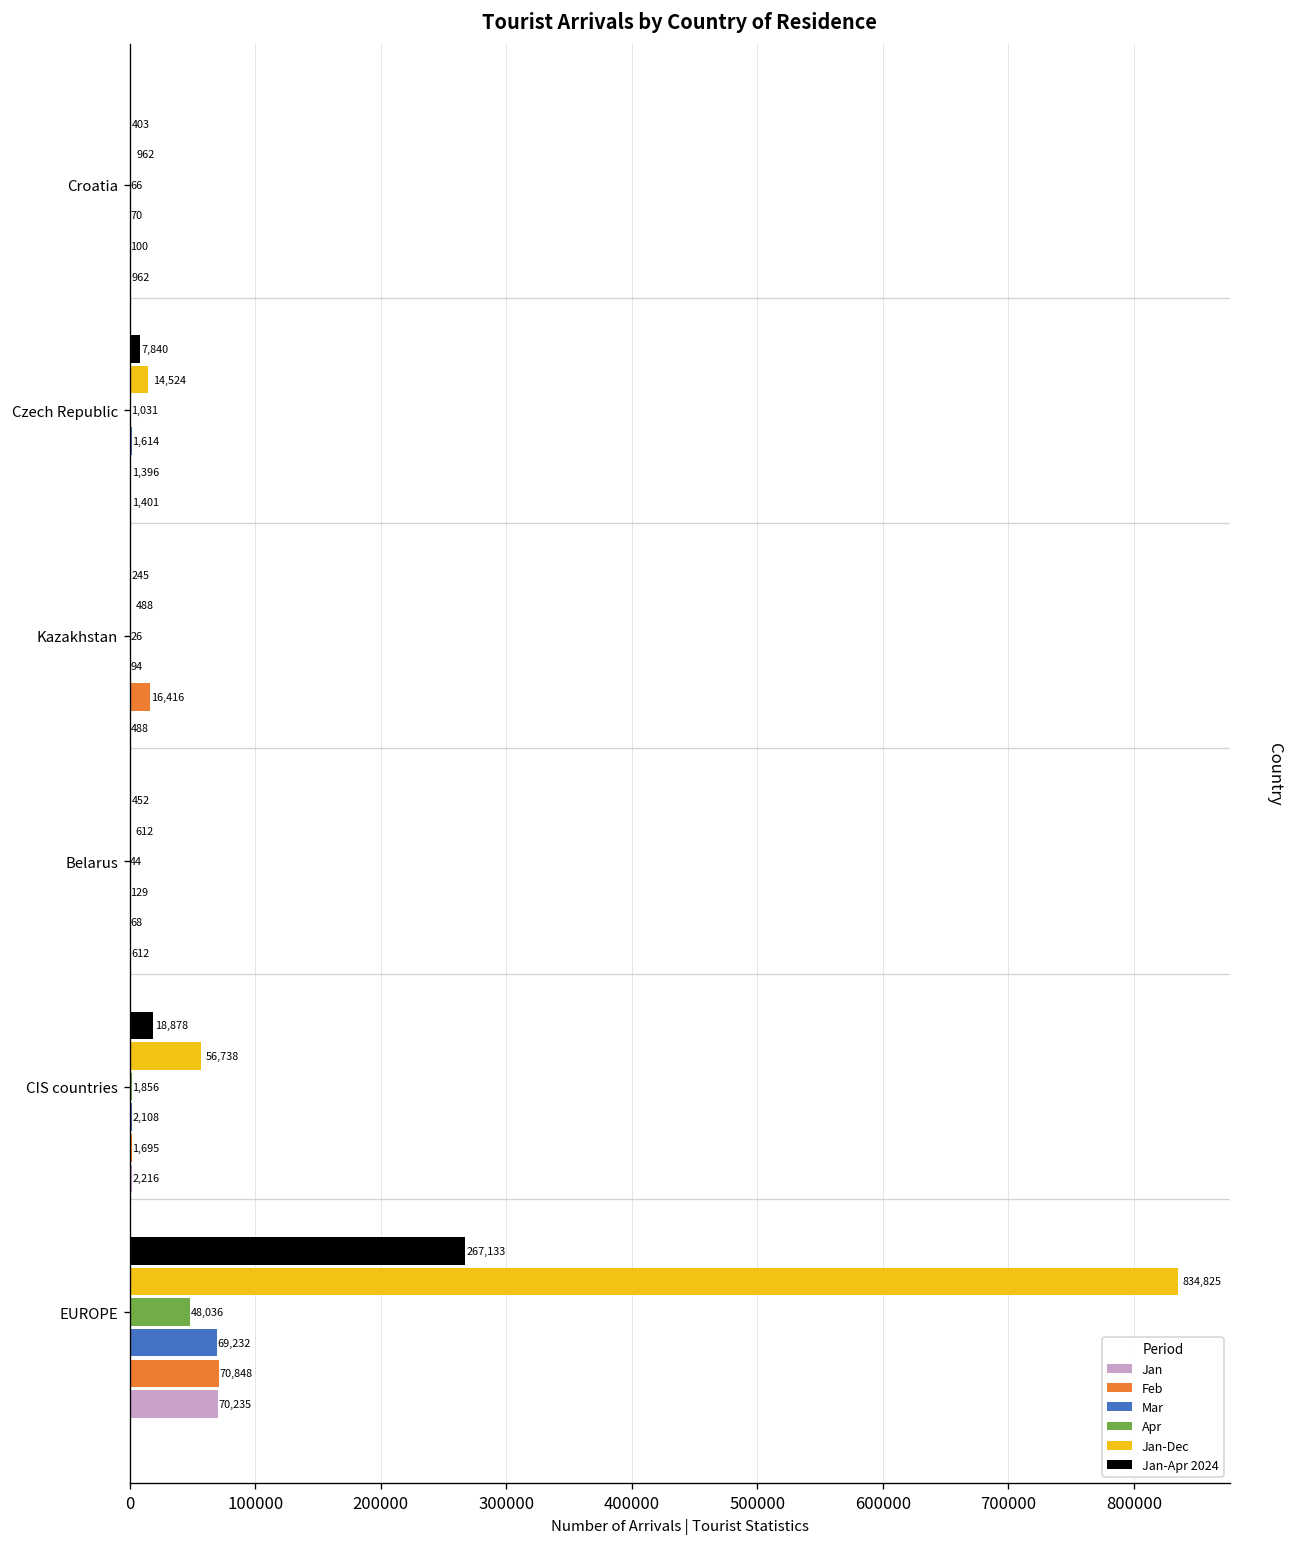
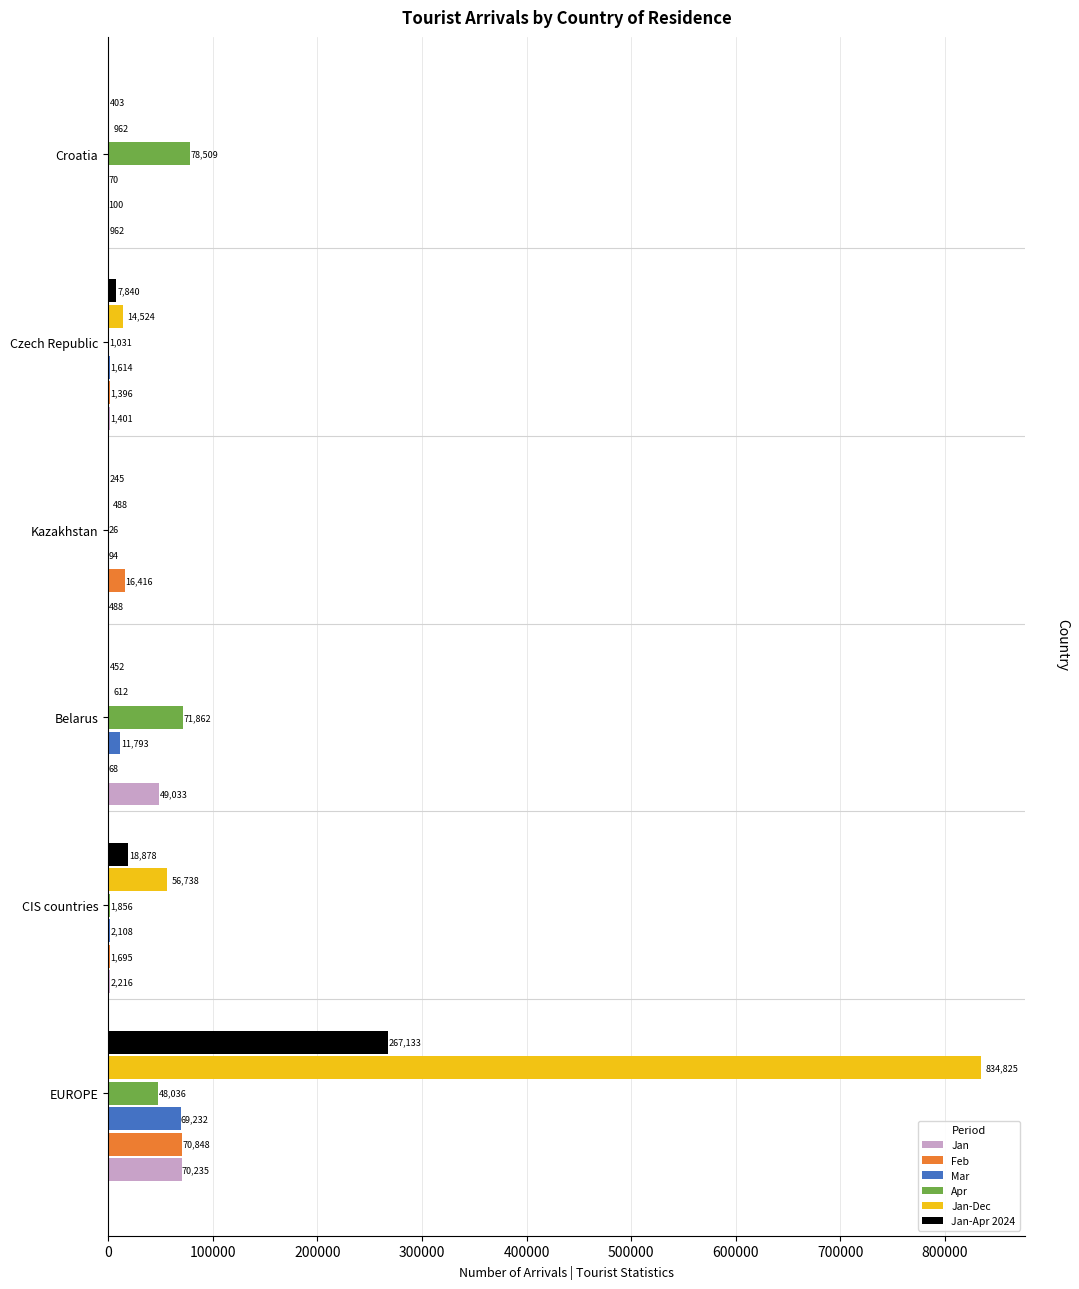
  {
    "Jan": {
      "Croatia": "962",
      "Czech Republic": "1,401",
      "Kazakhstan": "488",
-     "Belarus": "612",
+     "Belarus": "49,033",
      "CIS countries": "2,216",
      "EUROPE": "70,235"
    },
    "Feb": {
      "Croatia": "100",
      "Czech Republic": "1,396",
      "Kazakhstan": "16,416",
      "Belarus": "68",
      "CIS countries": "1,695",
      "EUROPE": "70,848"
    },
    "Mar": {
      "Croatia": "70",
      "Czech Republic": "1,614",
      "Kazakhstan": "94",
-     "Belarus": "129",
+     "Belarus": "11,793",
      "CIS countries": "2,108",
      "EUROPE": "69,232"
    },
    "Apr": {
-     "Croatia": "66",
+     "Croatia": "78,509",
      "Czech Republic": "1,031",
      "Kazakhstan": "26",
-     "Belarus": "44",
+     "Belarus": "71,862",
      "CIS countries": "1,856",
      "EUROPE": "48,036"
    },
    "Jan-Dec": {
      "Croatia": "962",
      "Czech Republic": "14,524",
      "Kazakhstan": "488",
      "Belarus": "612",
      "CIS countries": "56,738",
      "EUROPE": "834,825"
    },
    "Jan-Apr 2024": {
      "Croatia": "403",
      "Czech Republic": "7,840",
      "Kazakhstan": "245",
      "Belarus": "452",
      "CIS countries": "18,878",
      "EUROPE": "267,133"
    }
  }
